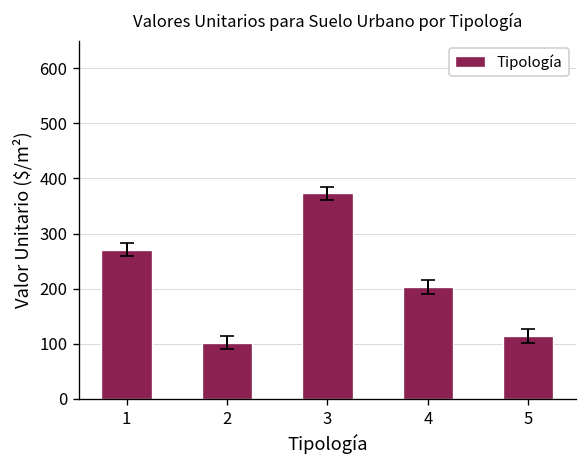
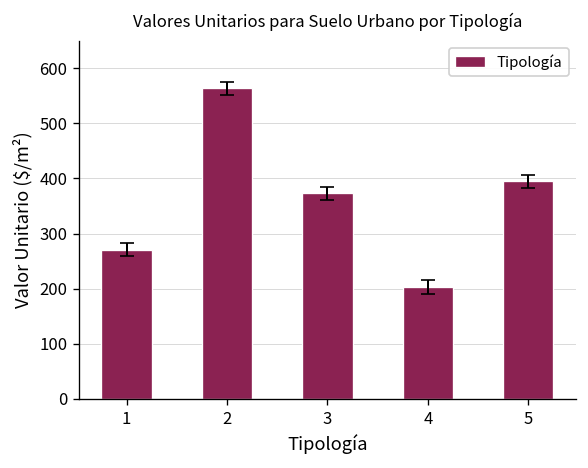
  {
    "Tipología": {
      "1": 270,
-     "2": 100,
+     "2": 560,
      "3": 370,
      "4": 200,
-     "5": 110
+     "5": 390
    }
  }
